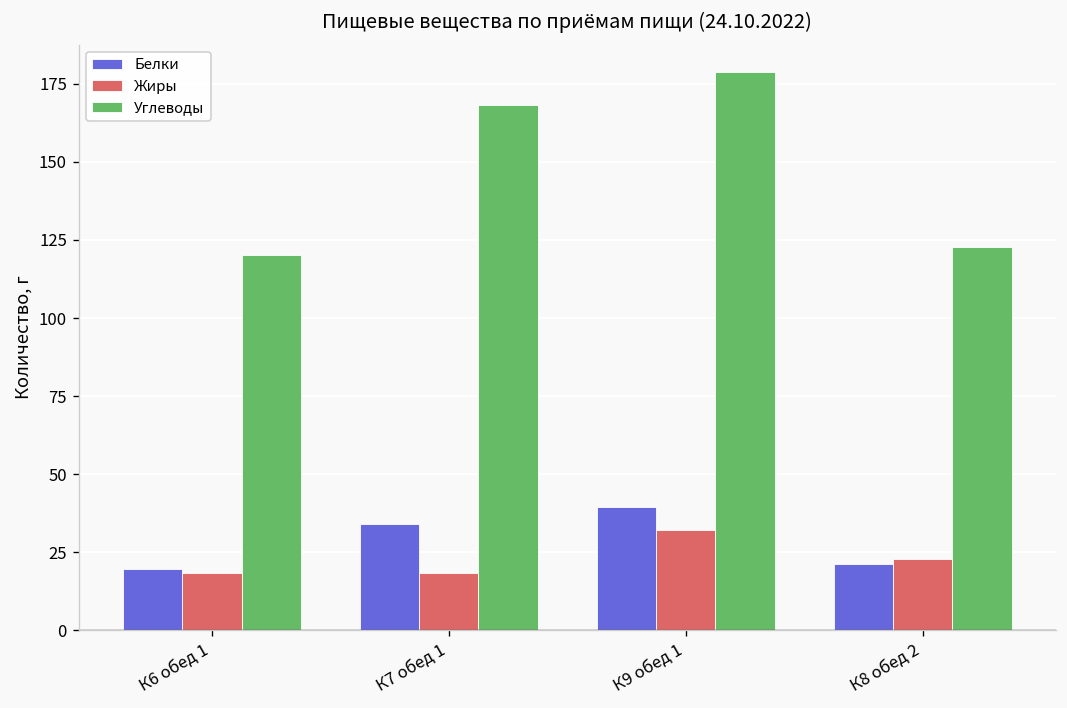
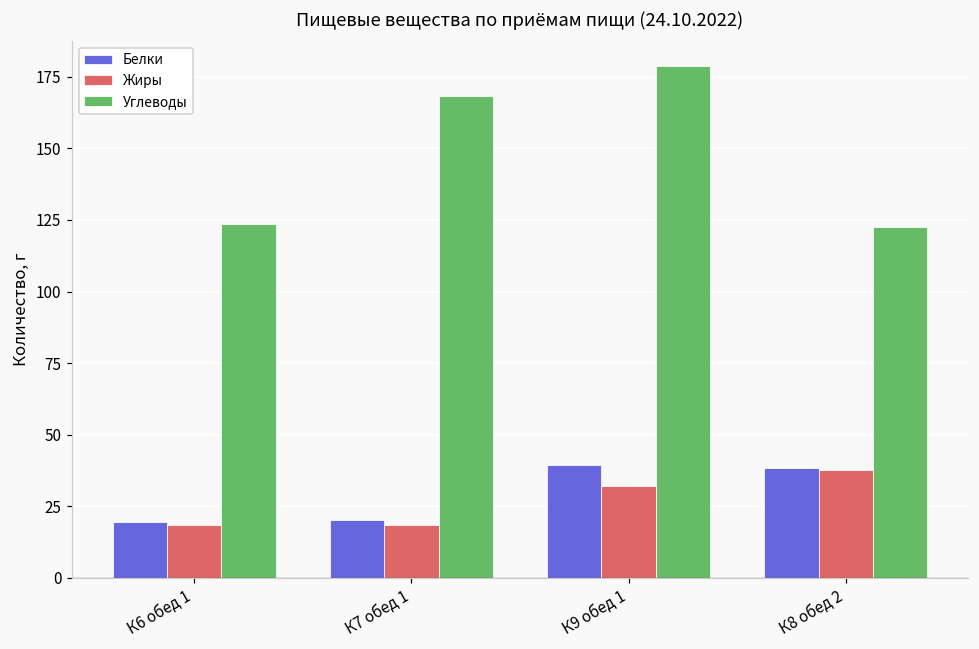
  {
    "Белки": {
      "К6 обед 1": 20,
-     "К7 обед 1": 34,
+     "К7 обед 1": 20,
      "К9 обед 1": 40,
-     "К8 обед 2": 21
+     "К8 обед 2": 39
    },
    "Жиры": {
      "К6 обед 1": 18,
      "К7 обед 1": 18,
      "К9 обед 1": 32,
-     "К8 обед 2": 23
+     "К8 обед 2": 38
    },
    "Углеводы": {
-     "К6 обед 1": 120,
+     "К6 обед 1": 124,
      "К7 обед 1": 168,
      "К9 обед 1": 179,
      "К8 обед 2": 123
    }
  }
